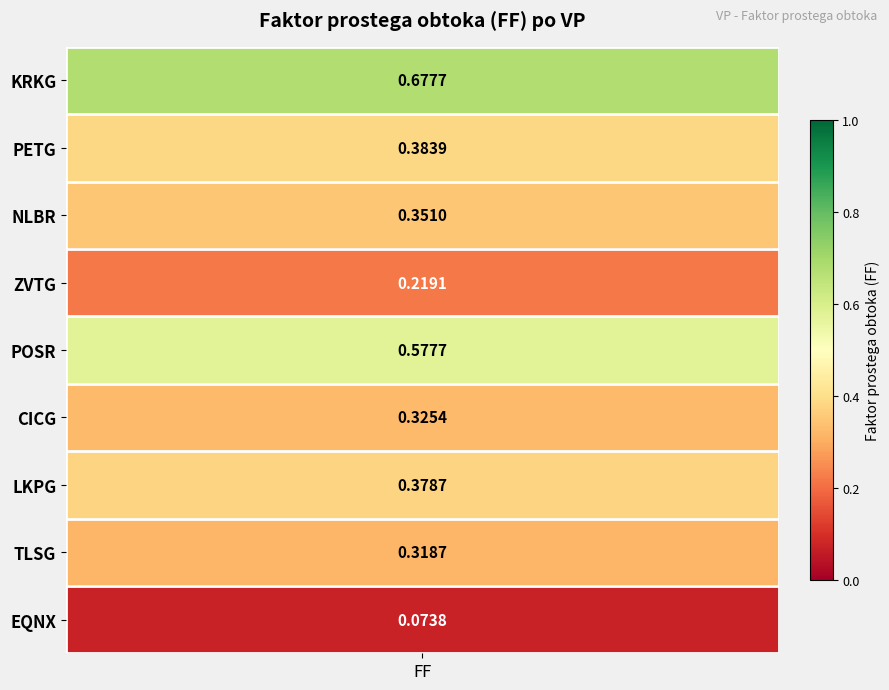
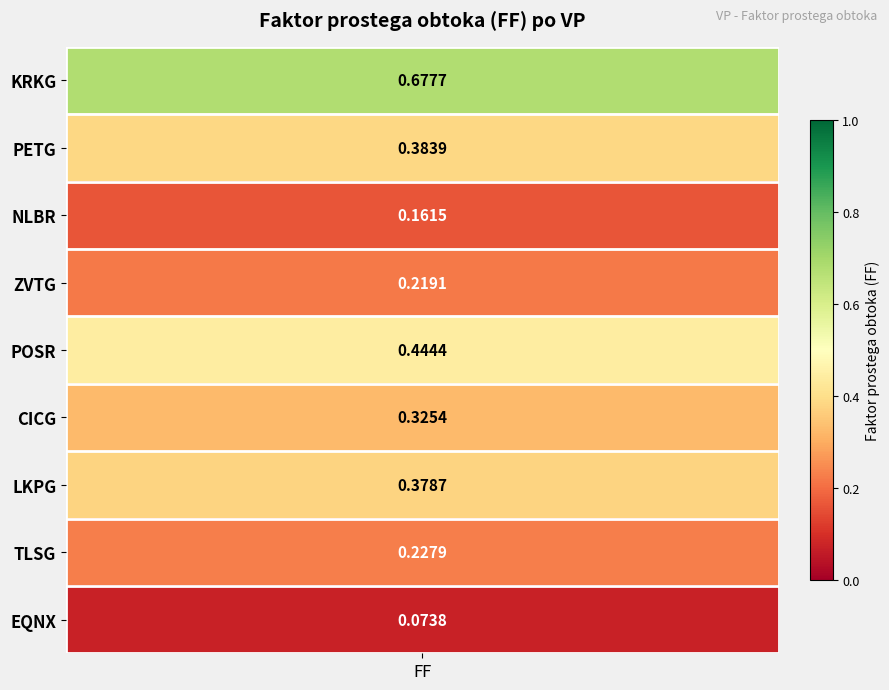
  {
    "KRKG": {
      "FF": 0.6777
    },
    "PETG": {
      "FF": 0.3839
    },
    "NLBR": {
-     "FF": 0.3510
+     "FF": 0.1615
    },
    "ZVTG": {
      "FF": 0.2191
    },
    "POSR": {
-     "FF": 0.5777
+     "FF": 0.4444
    },
    "CICG": {
      "FF": 0.3254
    },
    "LKPG": {
      "FF": 0.3787
    },
    "TLSG": {
-     "FF": 0.3187
+     "FF": 0.2279
    },
    "EQNX": {
      "FF": 0.0738
    }
  }
